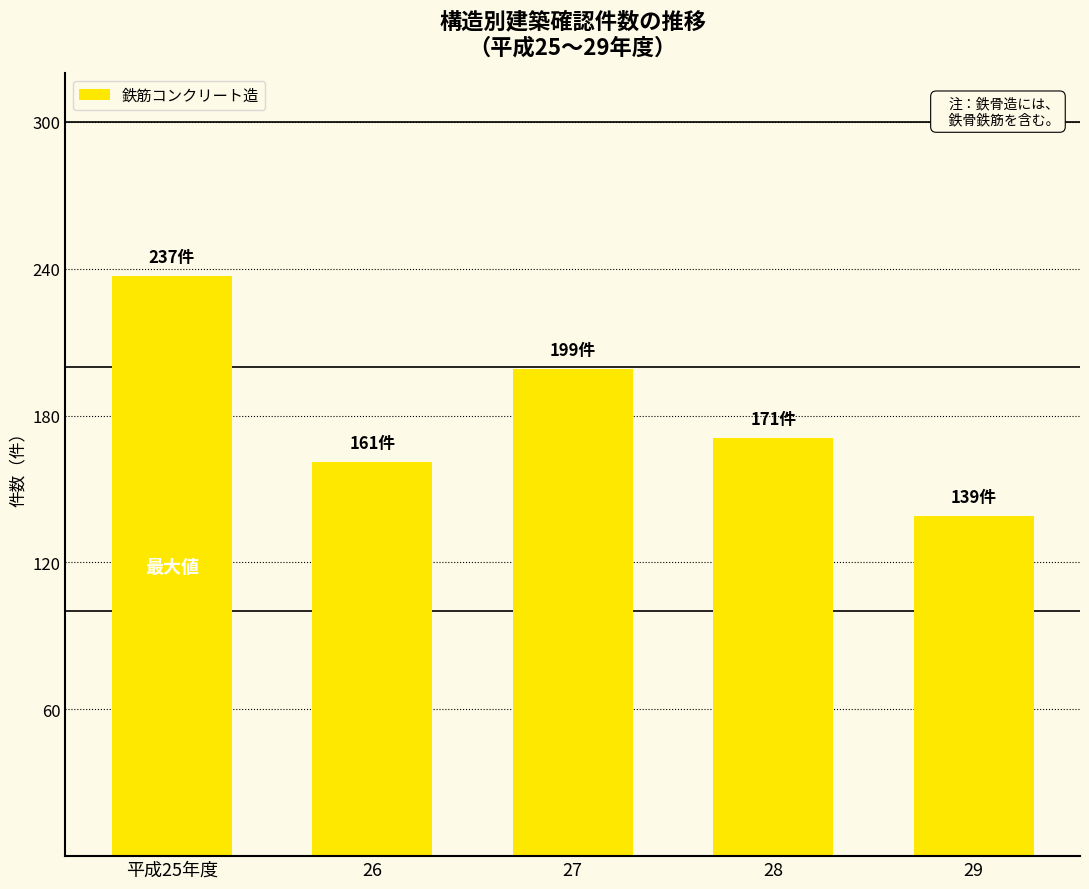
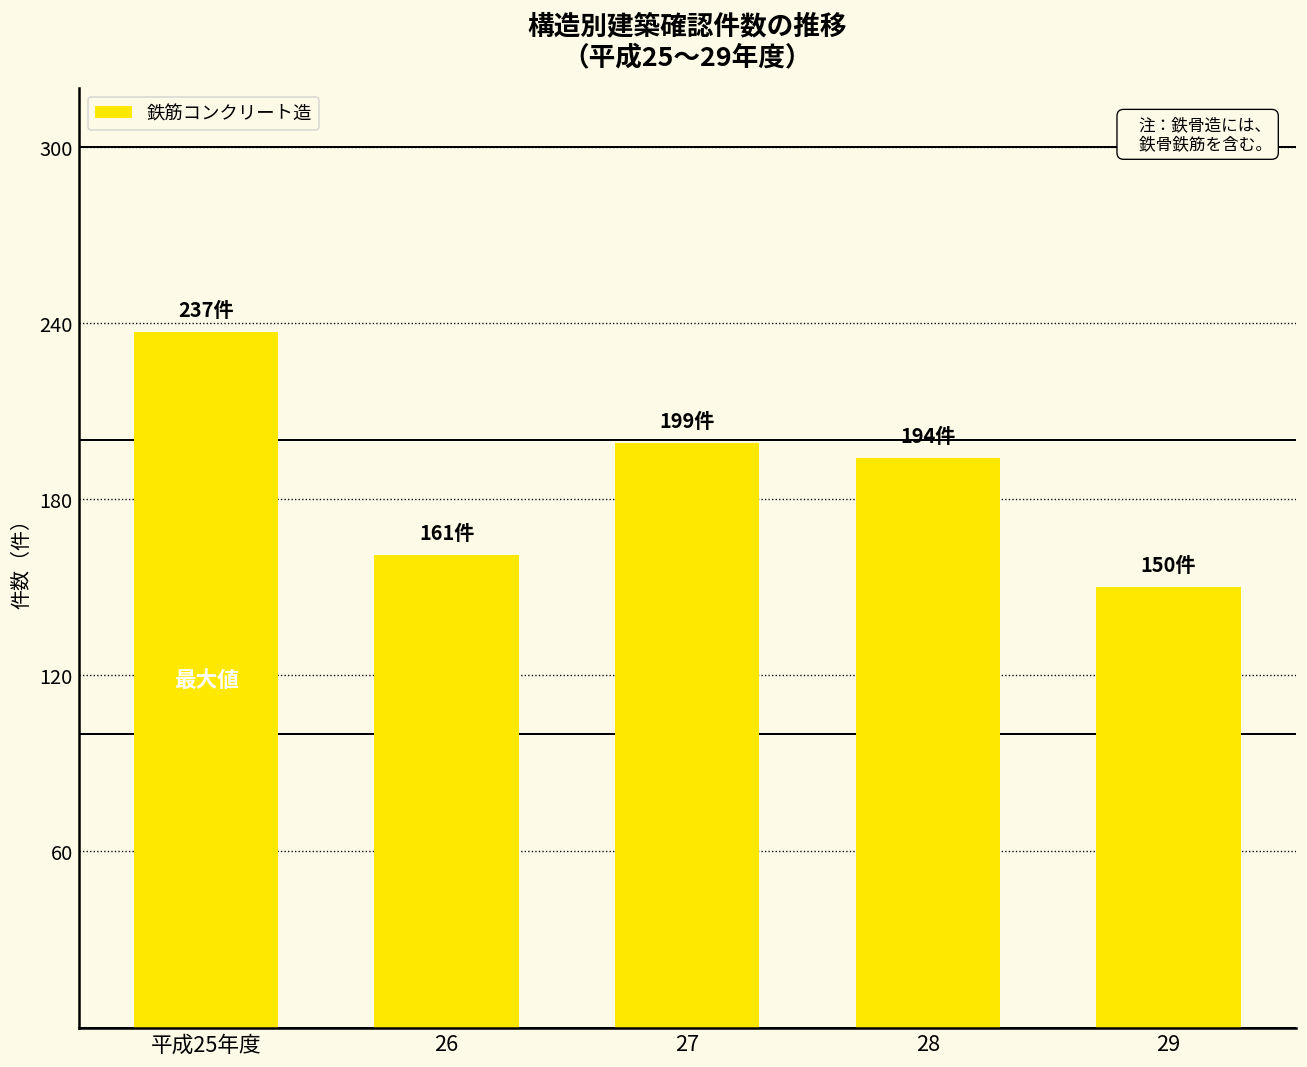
  {
    "平成25年度": "237件",
    "26": "161件",
    "27": "199件",
-   "28": "171件",
-   "29": "139件"
+   "28": "194件",
+   "29": "150件"
  }
